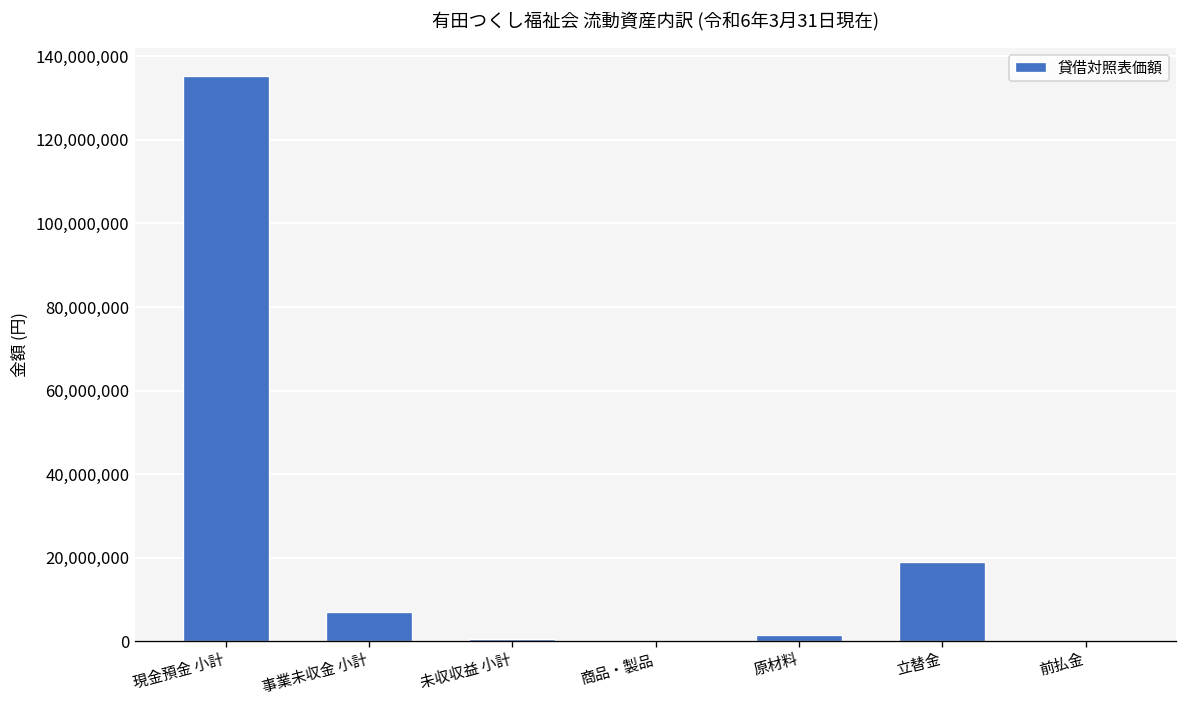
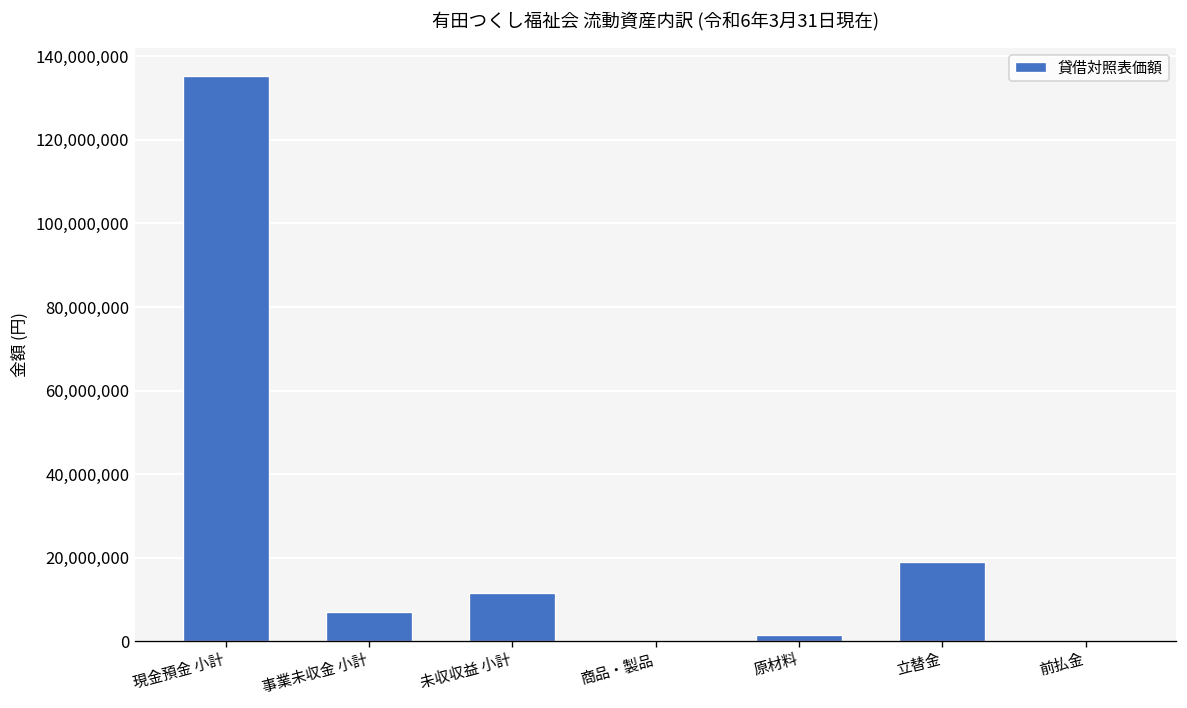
  {
    "現金預金 小計": "135,000,000",
    "事業未収金 小計": "7,000,000",
-   "未収収益 小計": "1,000,000",
+   "未収収益 小計": "11,000,000",
    "原材料": "2,000,000",
    "立替金": "19,000,000"
  }
